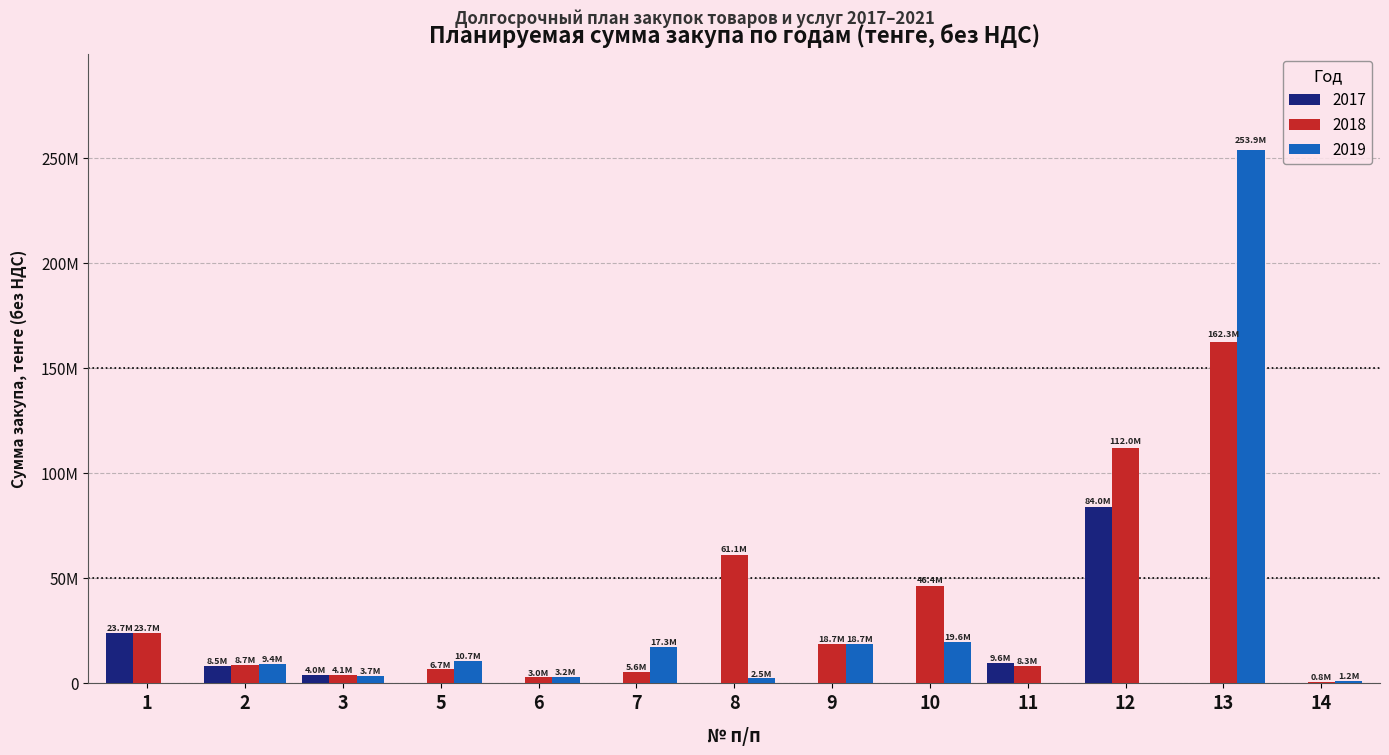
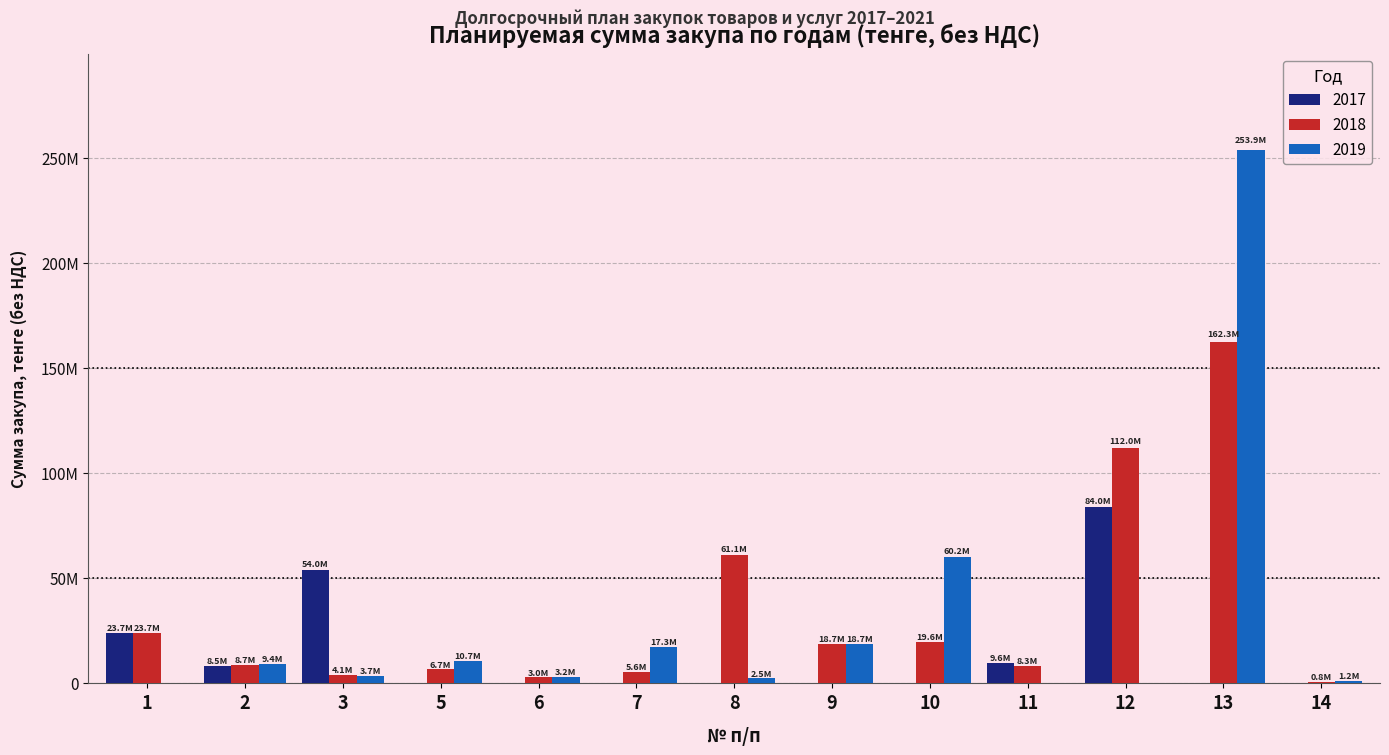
  {
    "2017": {
      "1": "23.7M",
      "2": "8.5M",
-     "3": "4.0M",
+     "3": "54.0M",
      "11": "9.6M",
      "12": "84.0M"
    },
    "2018": {
      "1": "23.7M",
      "2": "8.7M",
      "3": "4.1M",
      "5": "6.7M",
      "6": "3.0M",
      "7": "5.6M",
      "8": "61.1M",
      "9": "18.7M",
-     "10": "46.4M",
+     "10": "19.6M",
      "11": "8.3M",
      "12": "112.0M",
      "13": "162.3M",
      "14": "0.8M"
    },
    "2019": {
      "2": "9.4M",
      "3": "3.7M",
      "5": "10.7M",
      "6": "3.2M",
      "7": "17.3M",
      "8": "2.5M",
      "9": "18.7M",
-     "10": "19.6M",
+     "10": "60.2M",
      "13": "253.9M",
      "14": "1.2M"
    }
  }
